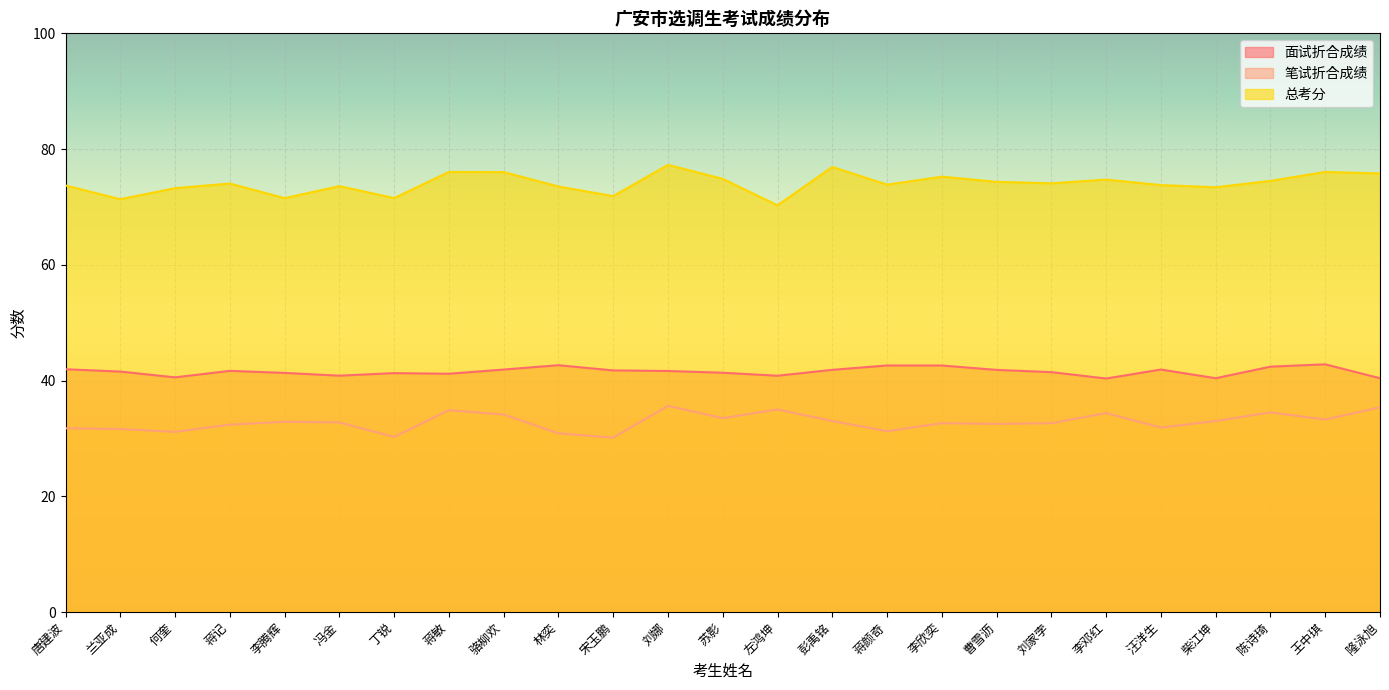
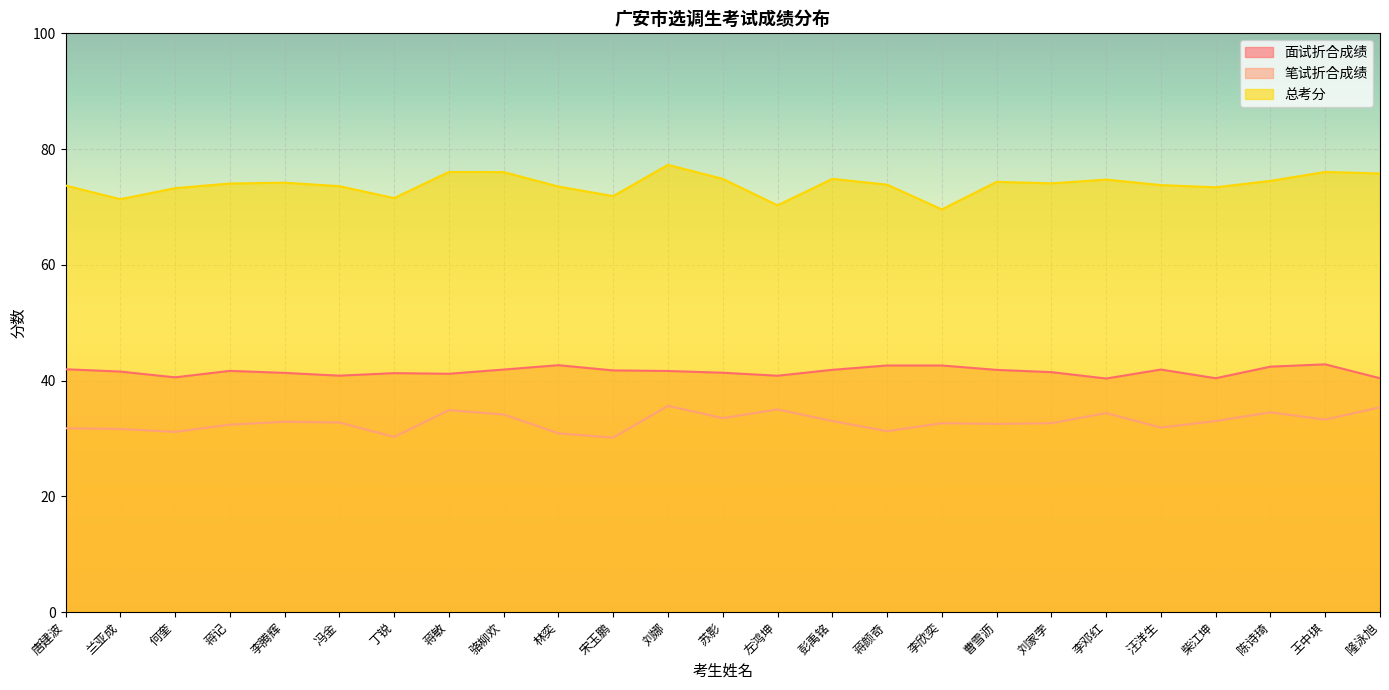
  {
    "总考分": {
      "唐建波": 74,
      "兰亚成": 71,
      "何奎": 73,
      "蒋记": 74,
-     "李腾辉": 72,
+     "李腾辉": 74,
      "冯金": 74,
      "丁锐": 72,
      "蒋敏": 76,
      "骆柳欢": 76,
      "林奕": 74,
      "宋玉鹏": 72,
      "刘娜": 77,
      "苏影": 75,
      "左鸿坤": 70,
-     "彭禹铭": 77,
+     "彭禹铭": 75,
      "蒋颜奇": 74,
-     "李欣奕": 75,
+     "李欣奕": 70,
      "曹雪沥": 74,
      "刘家孛": 74,
      "李邓红": 75,
      "汪洋生": 74,
      "柴江坤": 73,
      "陈诗琦": 75,
      "王中琪": 76,
      "隆泳旭": 76
    }
  }
